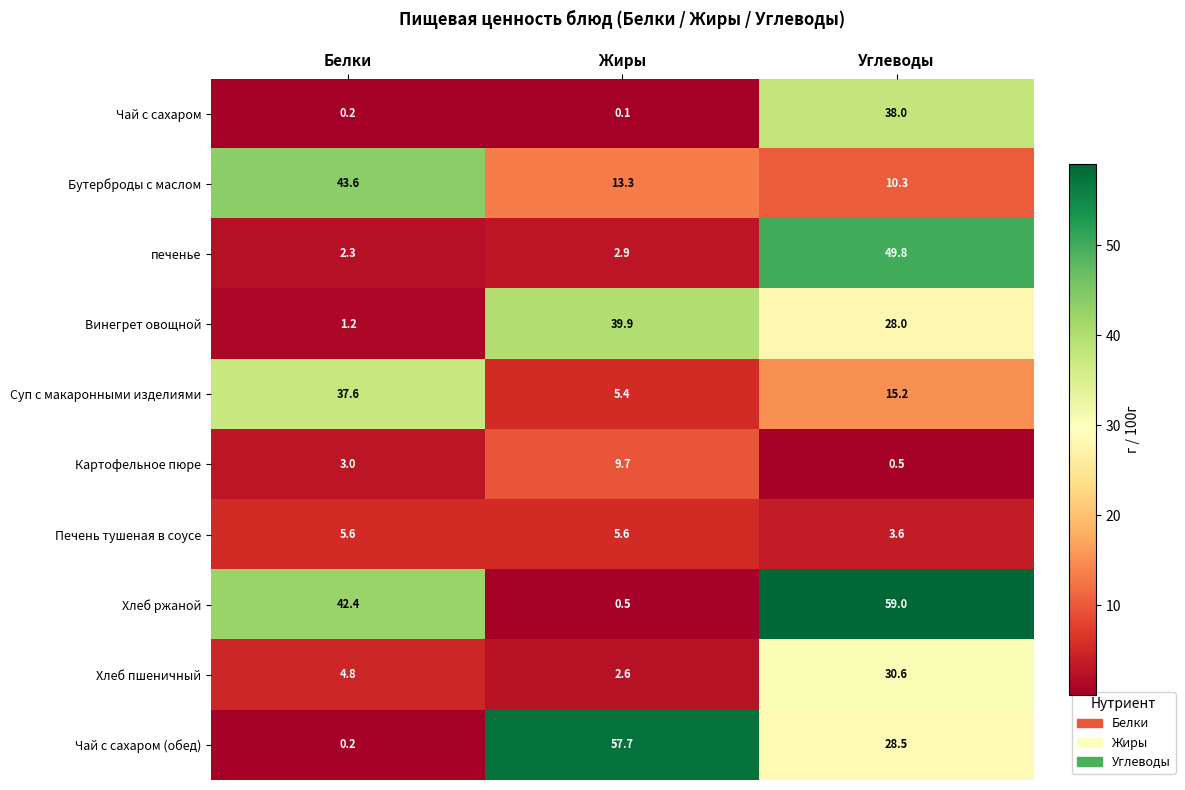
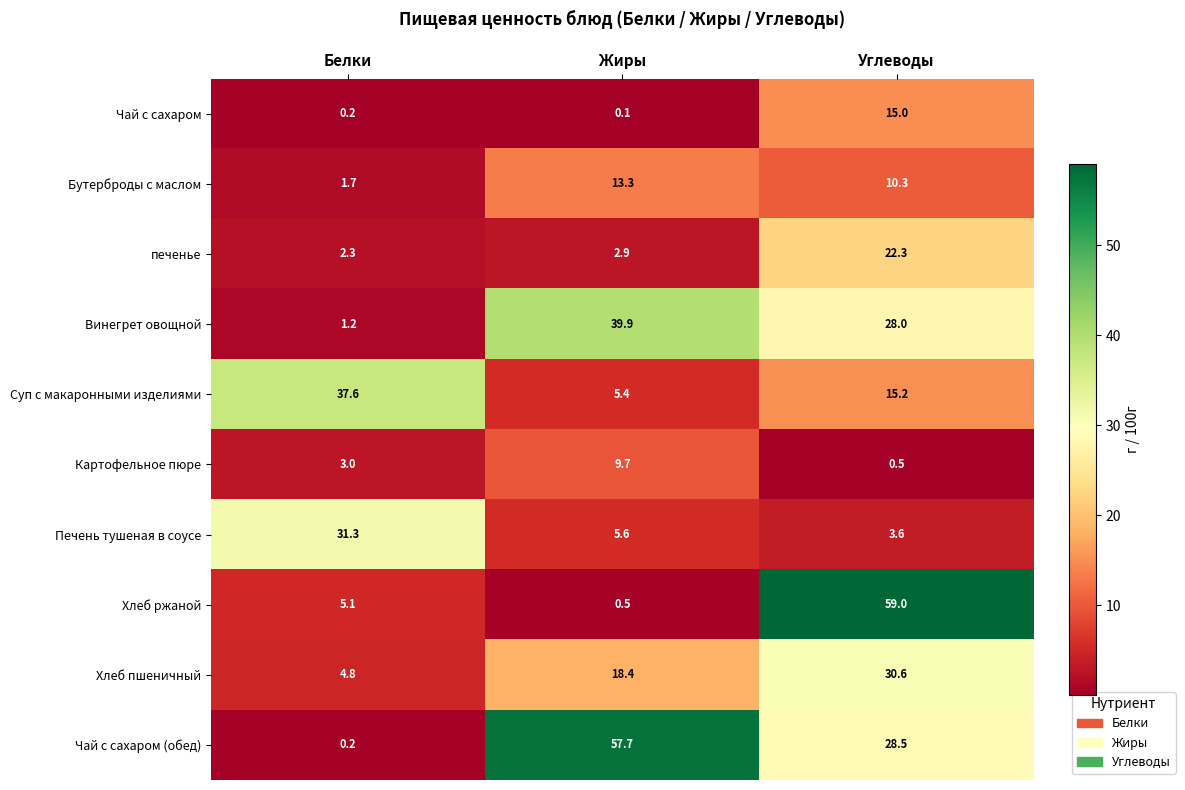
  {
    "Чай с сахаром": {
      "Белки": 0.2,
      "Жиры": 0.1,
-     "Углеводы": 38.0
+     "Углеводы": 15.0
    },
    "Бутерброды с маслом": {
-     "Белки": 43.6,
+     "Белки": 1.7,
      "Жиры": 13.3,
      "Углеводы": 10.3
    },
    "печенье": {
      "Белки": 2.3,
      "Жиры": 2.9,
-     "Углеводы": 49.8
+     "Углеводы": 22.3
    },
    "Винегрет овощной": {
      "Белки": 1.2,
      "Жиры": 39.9,
      "Углеводы": 28.0
    },
    "Суп с макаронными изделиями": {
      "Белки": 37.6,
      "Жиры": 5.4,
      "Углеводы": 15.2
    },
    "Картофельное пюре": {
      "Белки": 3.0,
      "Жиры": 9.7,
      "Углеводы": 0.5
    },
    "Печень тушеная в соусе": {
-     "Белки": 5.6,
+     "Белки": 31.3,
      "Жиры": 5.6,
      "Углеводы": 3.6
    },
    "Хлеб ржаной": {
-     "Белки": 42.4,
+     "Белки": 5.1,
      "Жиры": 0.5,
      "Углеводы": 59.0
    },
    "Хлеб пшеничный": {
      "Белки": 4.8,
-     "Жиры": 2.6,
+     "Жиры": 18.4,
      "Углеводы": 30.6
    },
    "Чай с сахаром (обед)": {
      "Белки": 0.2,
      "Жиры": 57.7,
      "Углеводы": 28.5
    }
  }
